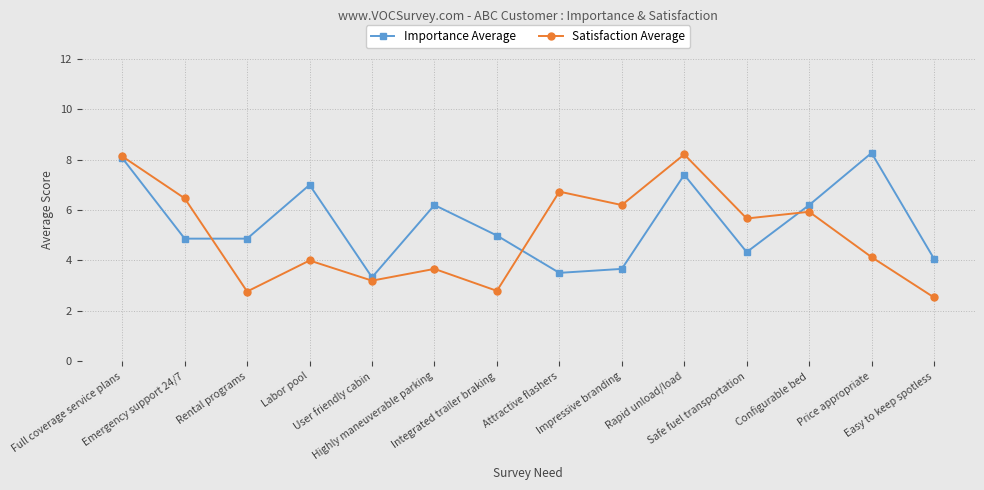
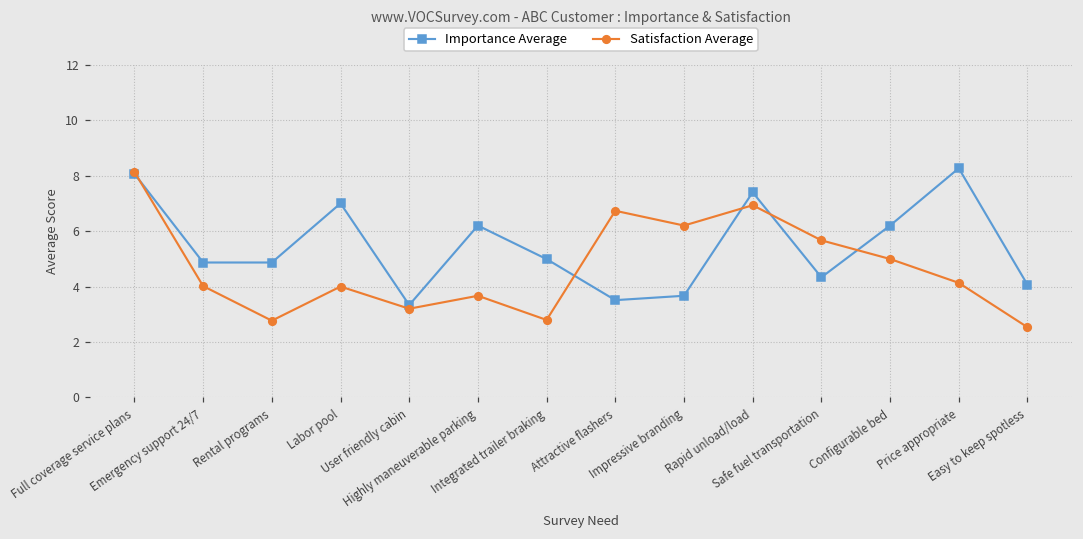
  {
    "Importance Average": {
      "Emergency support 24/7": 4.9,
      "Rental programs": 4.9,
      "Labor pool": 7.0,
      "User friendly cabin": 3.3,
      "Highly maneuverable parking": 6.2,
      "Integrated trailer braking": 5.0,
      "Attractive flashers": 3.5,
      "Impressive branding": 3.7,
      "Rapid unload/load": 7.4,
      "Safe fuel transportation": 4.3,
      "Configurable bed": 6.2,
      "Price appropriate": 8.3,
      "Easy to keep spotless": 4.1
    },
    "Satisfaction Average": {
-     "Emergency support 24/7": 6.5,
+     "Emergency support 24/7": 4.0,
      "Rental programs": 2.8,
      "Labor pool": 4.0,
      "User friendly cabin": 3.2,
      "Highly maneuverable parking": 3.7,
      "Integrated trailer braking": 2.8,
      "Attractive flashers": 6.7,
      "Impressive branding": 6.2,
-     "Rapid unload/load": 8.2,
+     "Rapid unload/load": 6.9,
      "Safe fuel transportation": 5.7,
-     "Configurable bed": 5.9,
+     "Configurable bed": 5.0,
      "Price appropriate": 4.1,
      "Easy to keep spotless": 2.5
    }
  }
